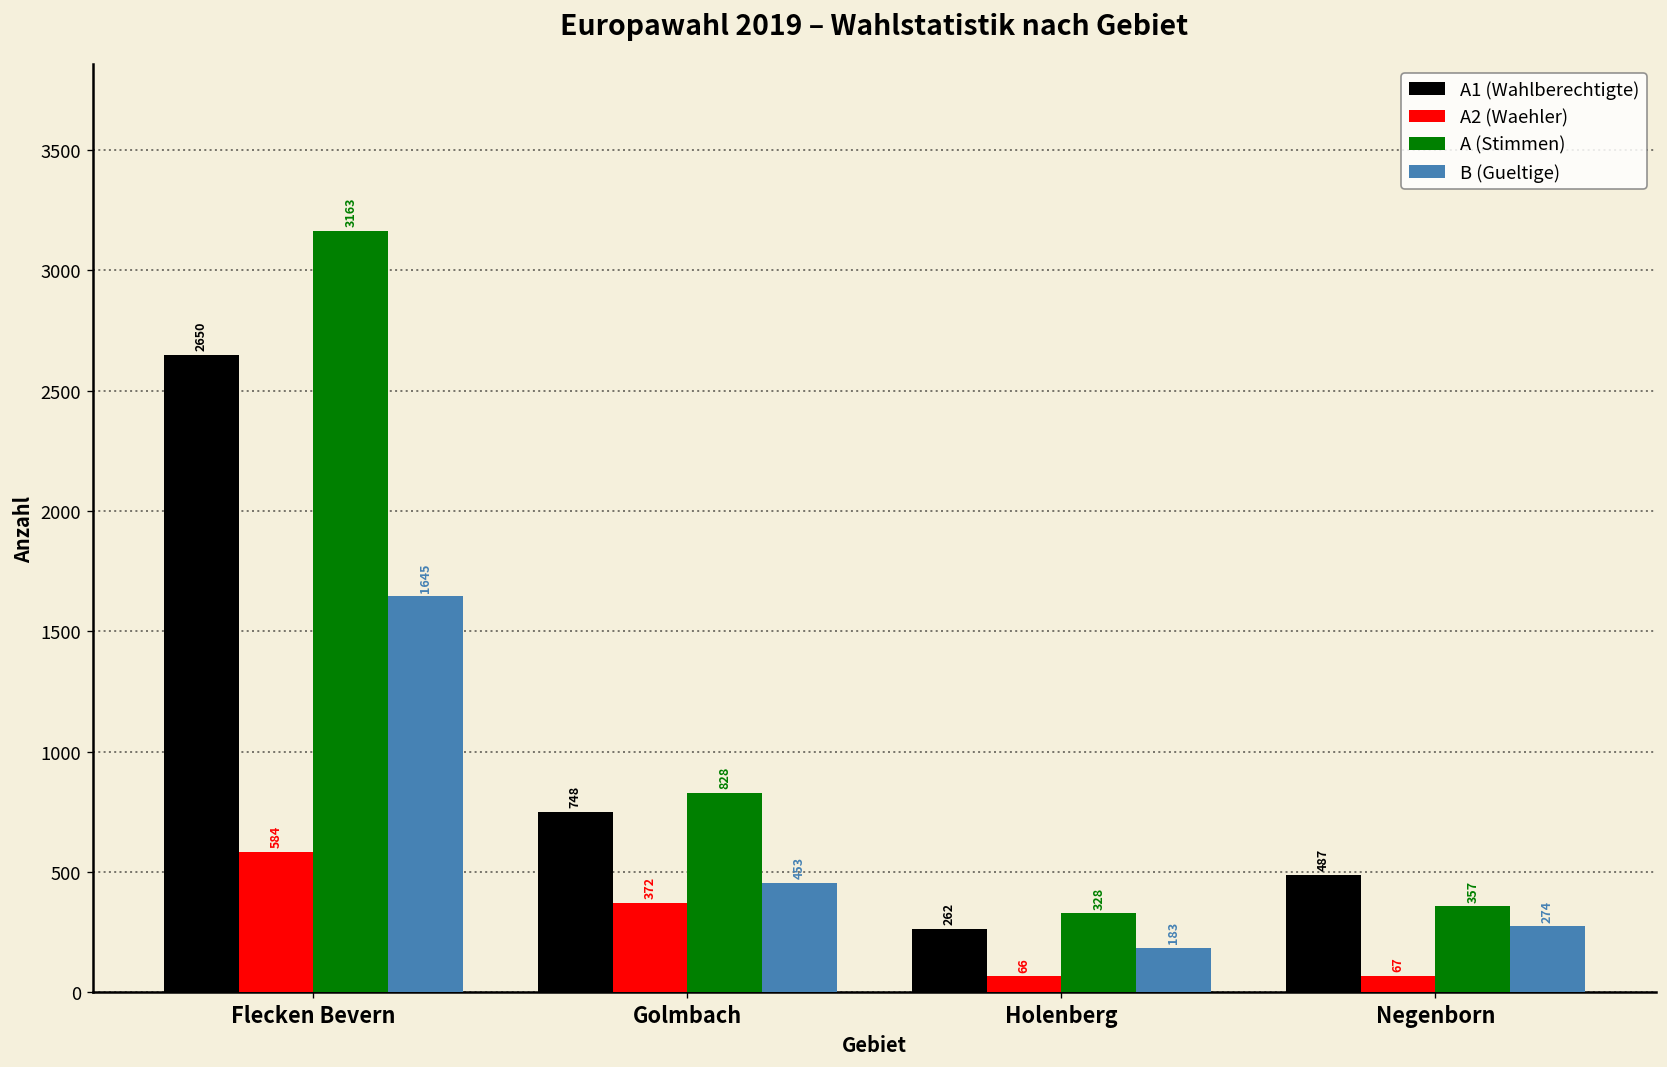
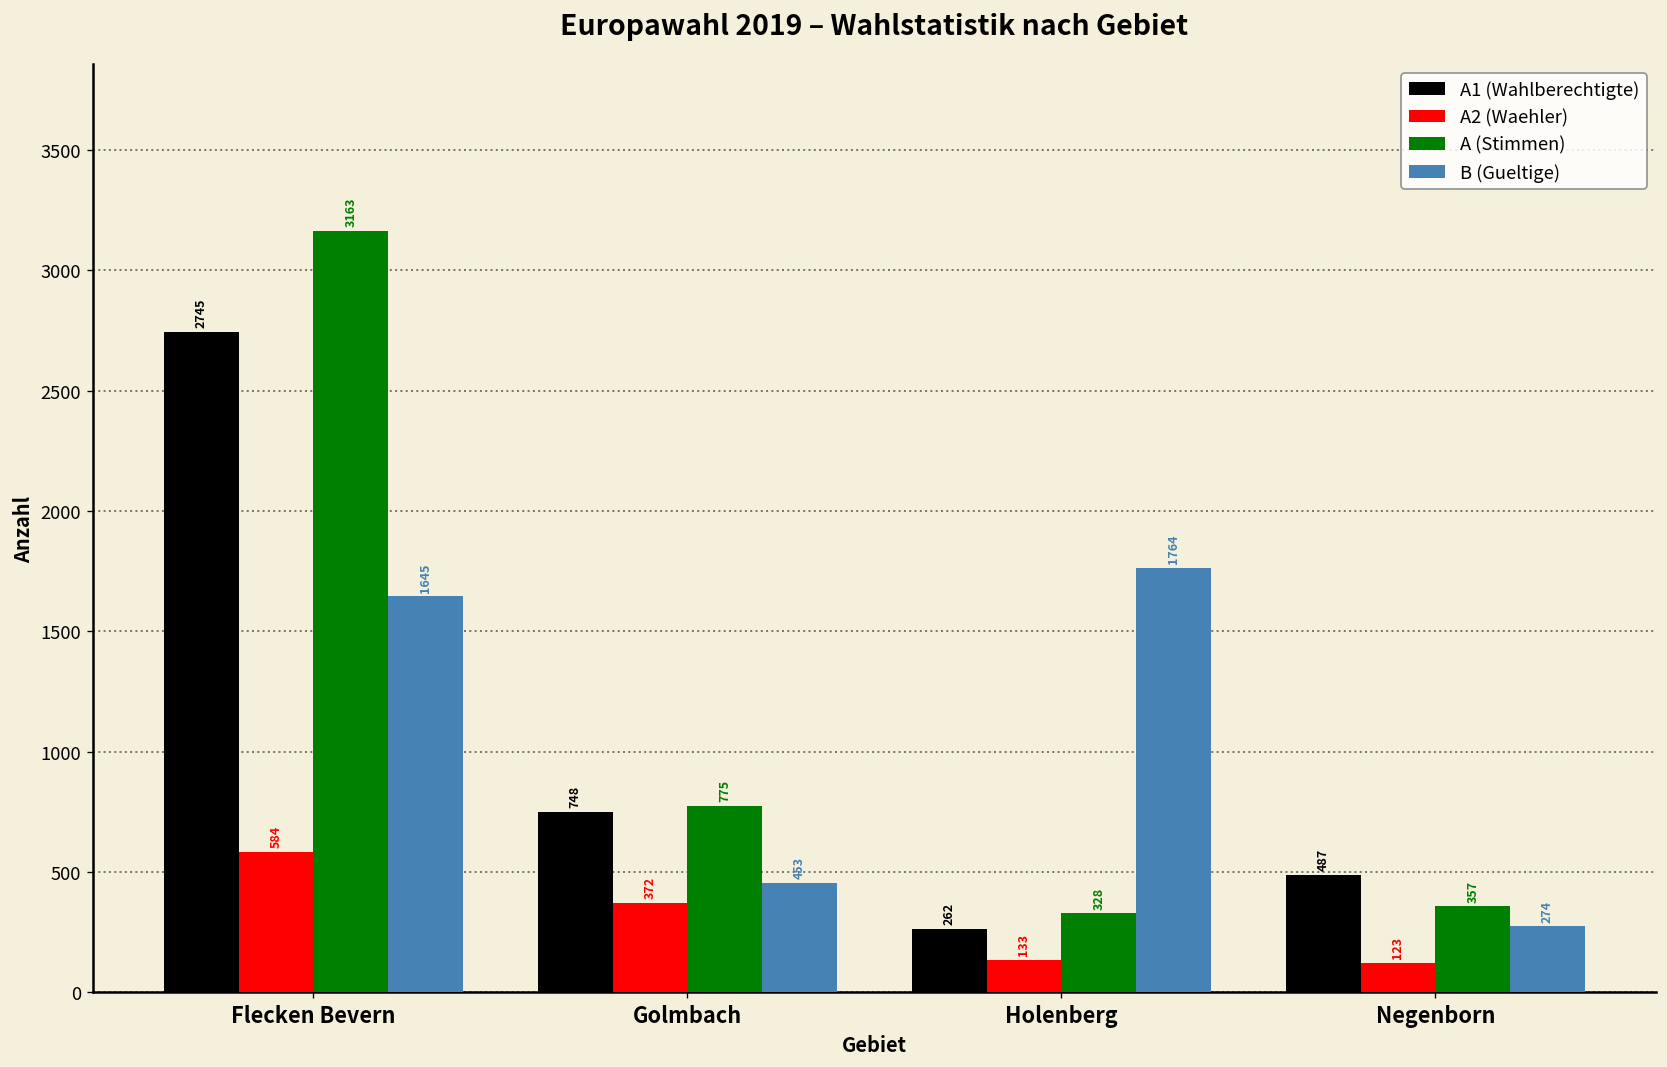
  {
    "A1 (Wahlberechtigte)": {
-     "Flecken Bevern": 2650,
+     "Flecken Bevern": 2745,
      "Golmbach": 748,
      "Holenberg": 262,
      "Negenborn": 487
    },
    "A2 (Waehler)": {
      "Flecken Bevern": 584,
      "Golmbach": 372,
-     "Holenberg": 66,
-     "Negenborn": 67
+     "Holenberg": 133,
+     "Negenborn": 123
    },
    "A (Stimmen)": {
      "Flecken Bevern": 3163,
-     "Golmbach": 828,
+     "Golmbach": 775,
      "Holenberg": 328,
      "Negenborn": 357
    },
    "B (Gueltige)": {
      "Flecken Bevern": 1645,
      "Golmbach": 453,
-     "Holenberg": 183,
+     "Holenberg": 1764,
      "Negenborn": 274
    }
  }
